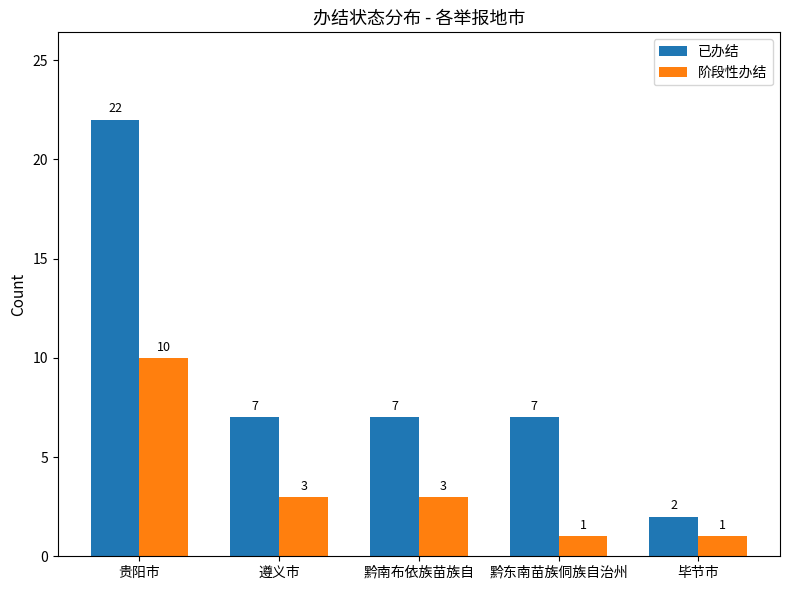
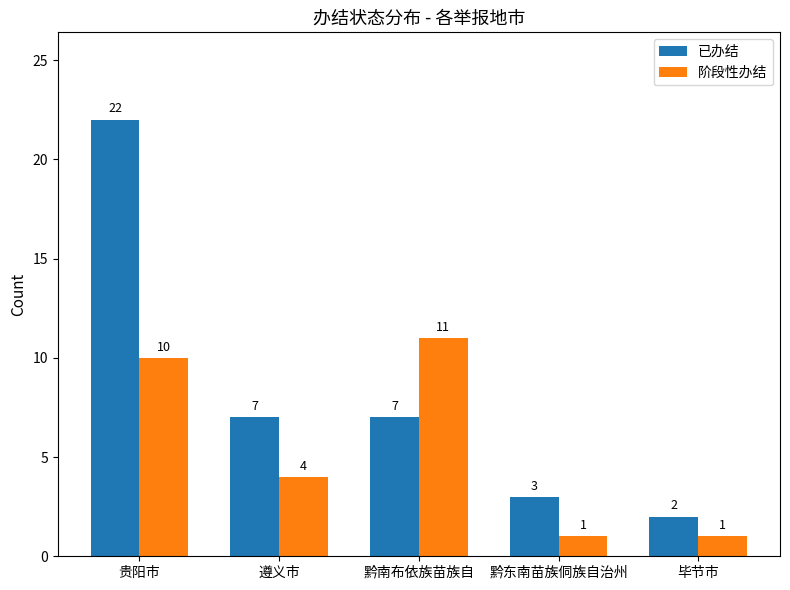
  {
    "已办结": {
      "贵阳市": 22,
      "遵义市": 7,
      "黔南布依族苗族自": 7,
-     "黔东南苗族侗族自治州": 7,
+     "黔东南苗族侗族自治州": 3,
      "毕节市": 2
    },
    "阶段性办结": {
      "贵阳市": 10,
-     "遵义市": 3,
-     "黔南布依族苗族自": 3,
+     "遵义市": 4,
+     "黔南布依族苗族自": 11,
      "黔东南苗族侗族自治州": 1,
      "毕节市": 1
    }
  }
